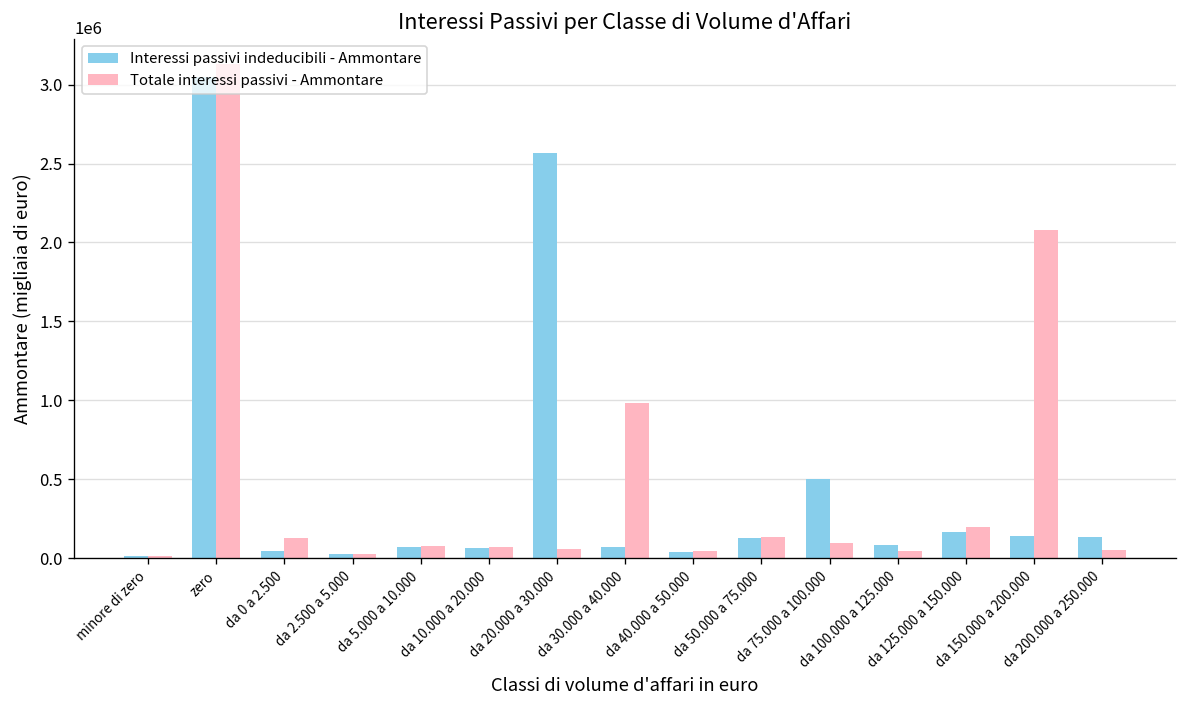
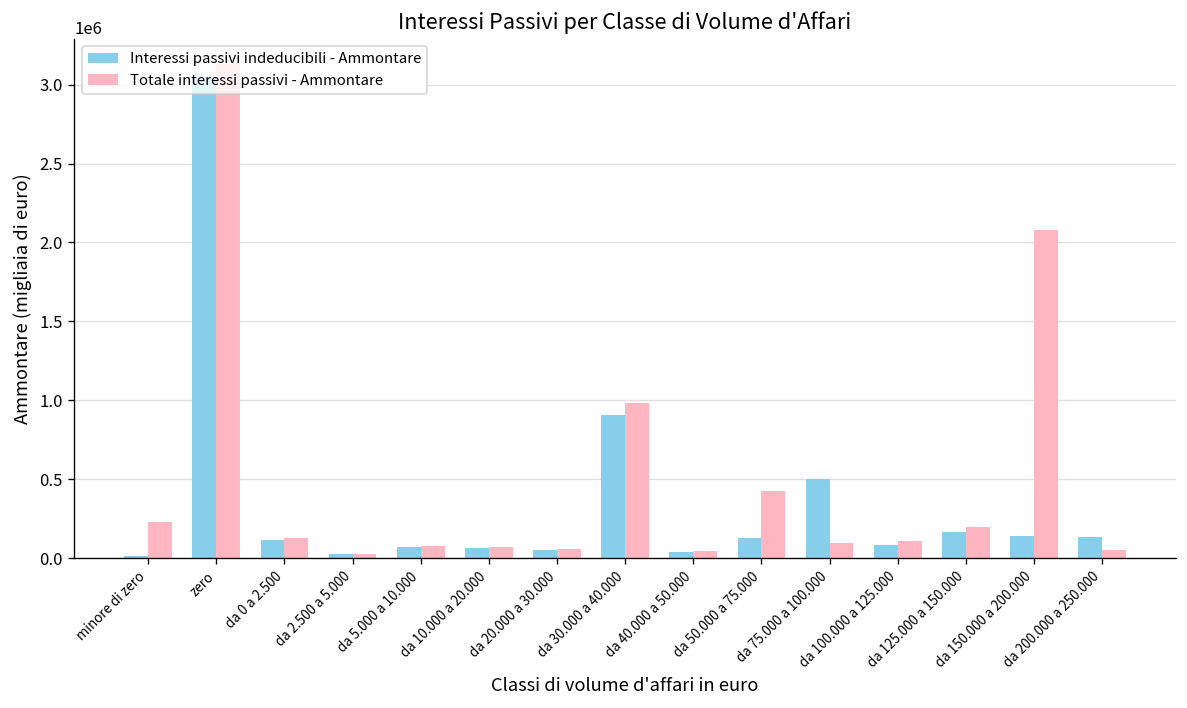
  {
    "Interessi passivi indeducibili - Ammontare": {
-     "da 0 a 2.500": 40000,
+     "da 0 a 2.500": 110000,
      "da 2.500 a 5.000": 20000,
      "da 5.000 a 10.000": 70000,
      "da 10.000 a 20.000": 70000,
-     "da 20.000 a 30.000": 2570000,
-     "da 30.000 a 40.000": 70000,
+     "da 20.000 a 30.000": 50000,
+     "da 30.000 a 40.000": 900000,
      "da 40.000 a 50.000": 40000,
      "da 50.000 a 75.000": 120000,
      "da 75.000 a 100.000": 500000,
      "da 100.000 a 125.000": 90000,
      "da 125.000 a 150.000": 160000,
      "da 150.000 a 200.000": 140000,
      "da 200.000 a 250.000": 130000
    },
    "Totale interessi passivi - Ammontare": {
-     "minore di zero": 10000,
+     "minore di zero": 230000,
      "da 0 a 2.500": 130000,
      "da 2.500 a 5.000": 20000,
      "da 5.000 a 10.000": 70000,
      "da 10.000 a 20.000": 70000,
      "da 20.000 a 30.000": 60000,
      "da 30.000 a 40.000": 980000,
      "da 40.000 a 50.000": 40000,
-     "da 50.000 a 75.000": 130000,
+     "da 50.000 a 75.000": 420000,
      "da 75.000 a 100.000": 100000,
-     "da 100.000 a 125.000": 40000,
+     "da 100.000 a 125.000": 110000,
      "da 125.000 a 150.000": 200000,
      "da 150.000 a 200.000": 2080000,
      "da 200.000 a 250.000": 50000
    }
  }
